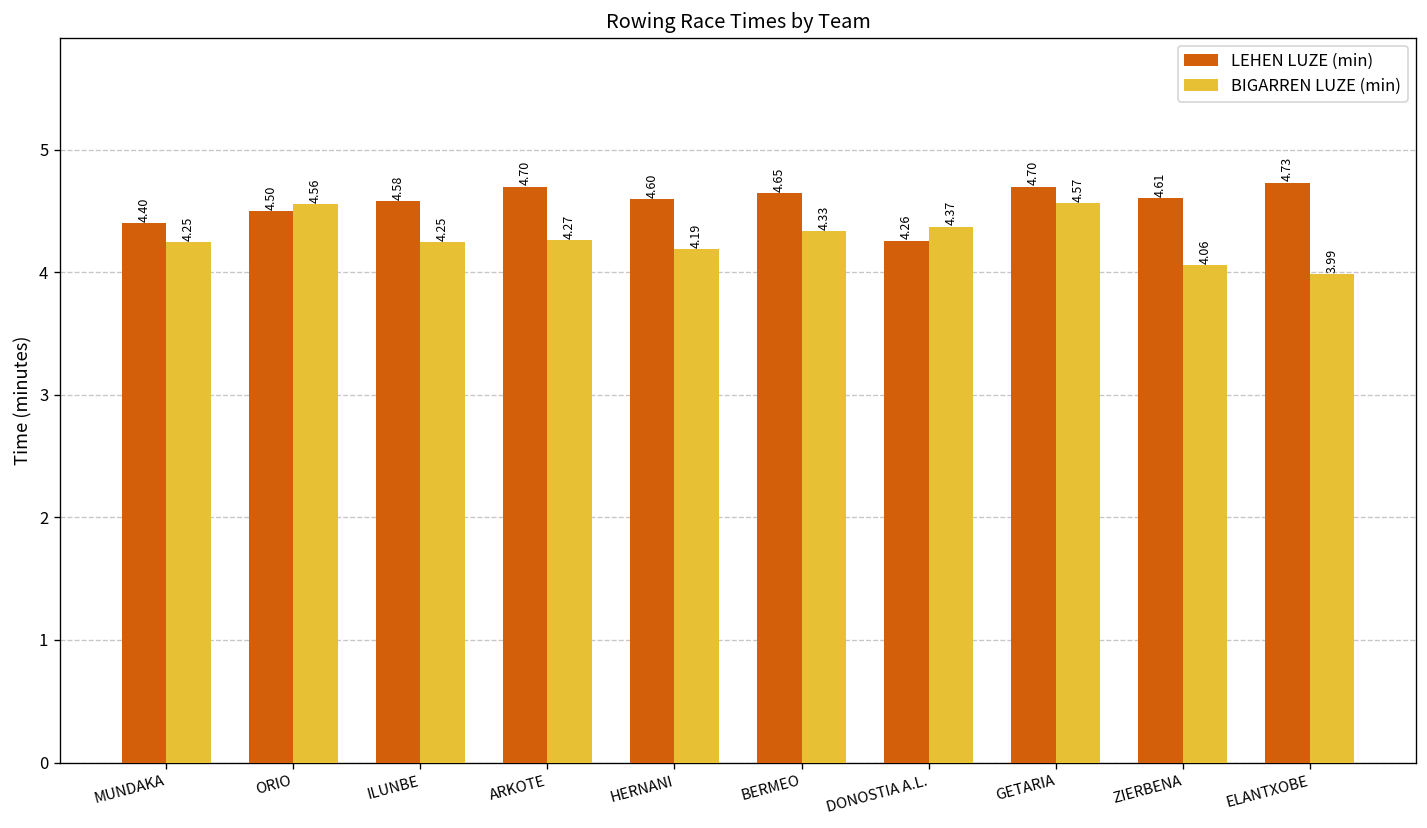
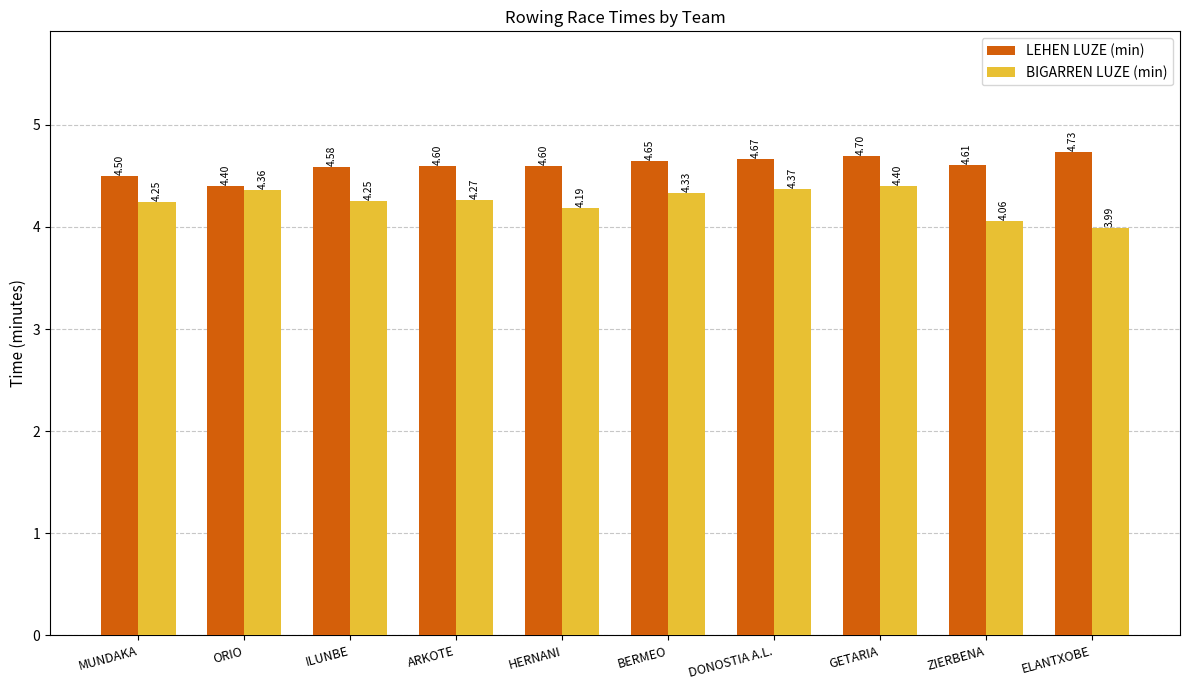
  {
    "LEHEN LUZE (min)": {
-     "MUNDAKA": 4.40,
-     "ORIO": 4.50,
+     "MUNDAKA": 4.50,
+     "ORIO": 4.40,
      "ILUNBE": 4.58,
-     "ARKOTE": 4.70,
+     "ARKOTE": 4.60,
      "HERNANI": 4.60,
      "BERMEO": 4.65,
-     "DONOSTIA A.L.": 4.26,
+     "DONOSTIA A.L.": 4.67,
      "GETARIA": 4.70,
      "ZIERBENA": 4.61,
      "ELANTXOBE": 4.73
    },
    "BIGARREN LUZE (min)": {
      "MUNDAKA": 4.25,
-     "ORIO": 4.56,
+     "ORIO": 4.36,
      "ILUNBE": 4.25,
      "ARKOTE": 4.27,
      "HERNANI": 4.19,
      "BERMEO": 4.33,
      "DONOSTIA A.L.": 4.37,
-     "GETARIA": 4.57,
+     "GETARIA": 4.40,
      "ZIERBENA": 4.06,
      "ELANTXOBE": 3.99
    }
  }
